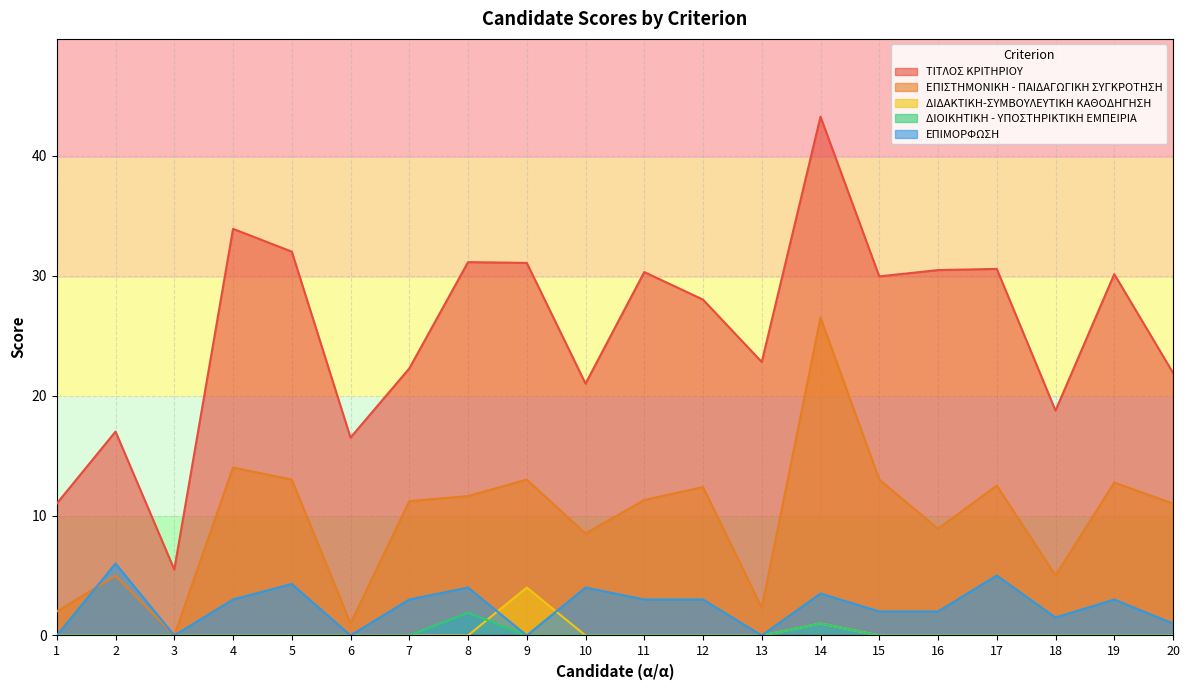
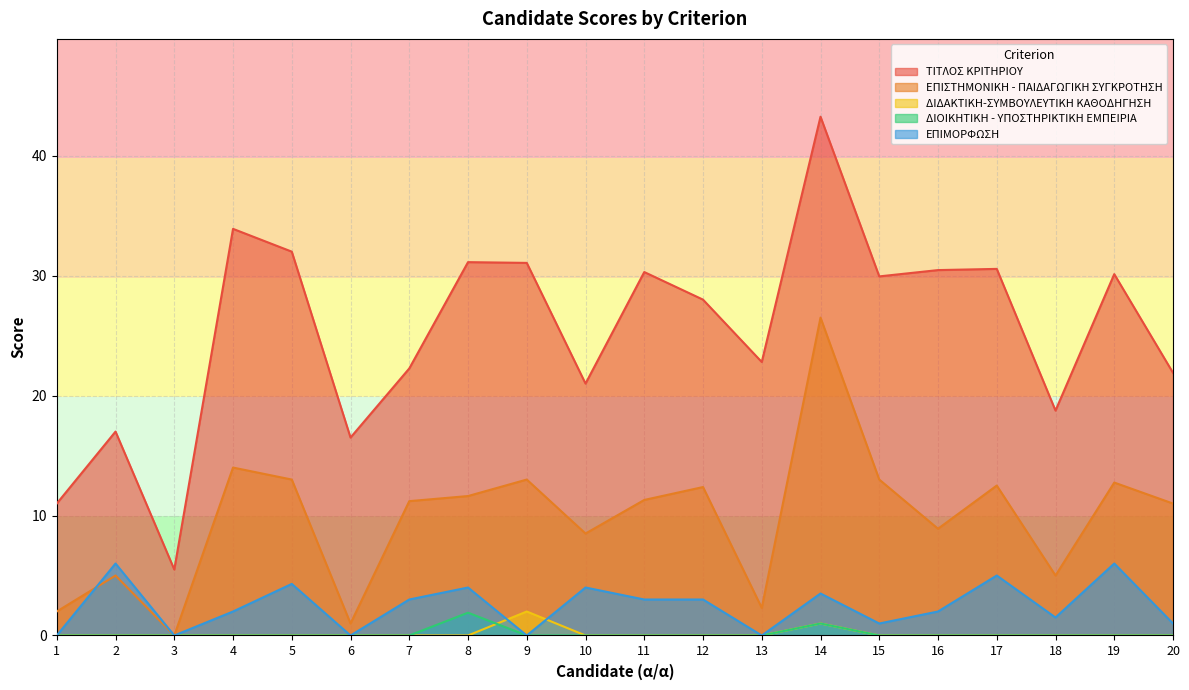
  {
    "ΔΙΔΑΚΤΙΚΗ-ΣΥΜΒΟΥΛΕΥΤΙΚΗ ΚΑΘΟΔΗΓΗΣΗ": {
      "8": 0,
-     "9": 4
+     "9": 2
    },
    "ΔΙΟΙΚΗΤΙΚΗ - ΥΠΟΣΤΗΡΙΚΤΙΚΗ ΕΜΠΕΙΡΙΑ": {
      "8": 2
    },
    "ΕΠΙΜΟΡΦΩΣΗ": {
      "2": 6,
-     "4": 3,
+     "4": 2,
      "5": 4.3,
      "7": 3,
      "8": 4,
      "10": 4,
      "11": 3,
      "12": 3,
      "14": 3.5,
-     "15": 2,
+     "15": 1,
      "16": 2,
      "17": 5,
      "18": 1.5,
-     "19": 3,
+     "19": 6,
      "20": 1
    }
  }
